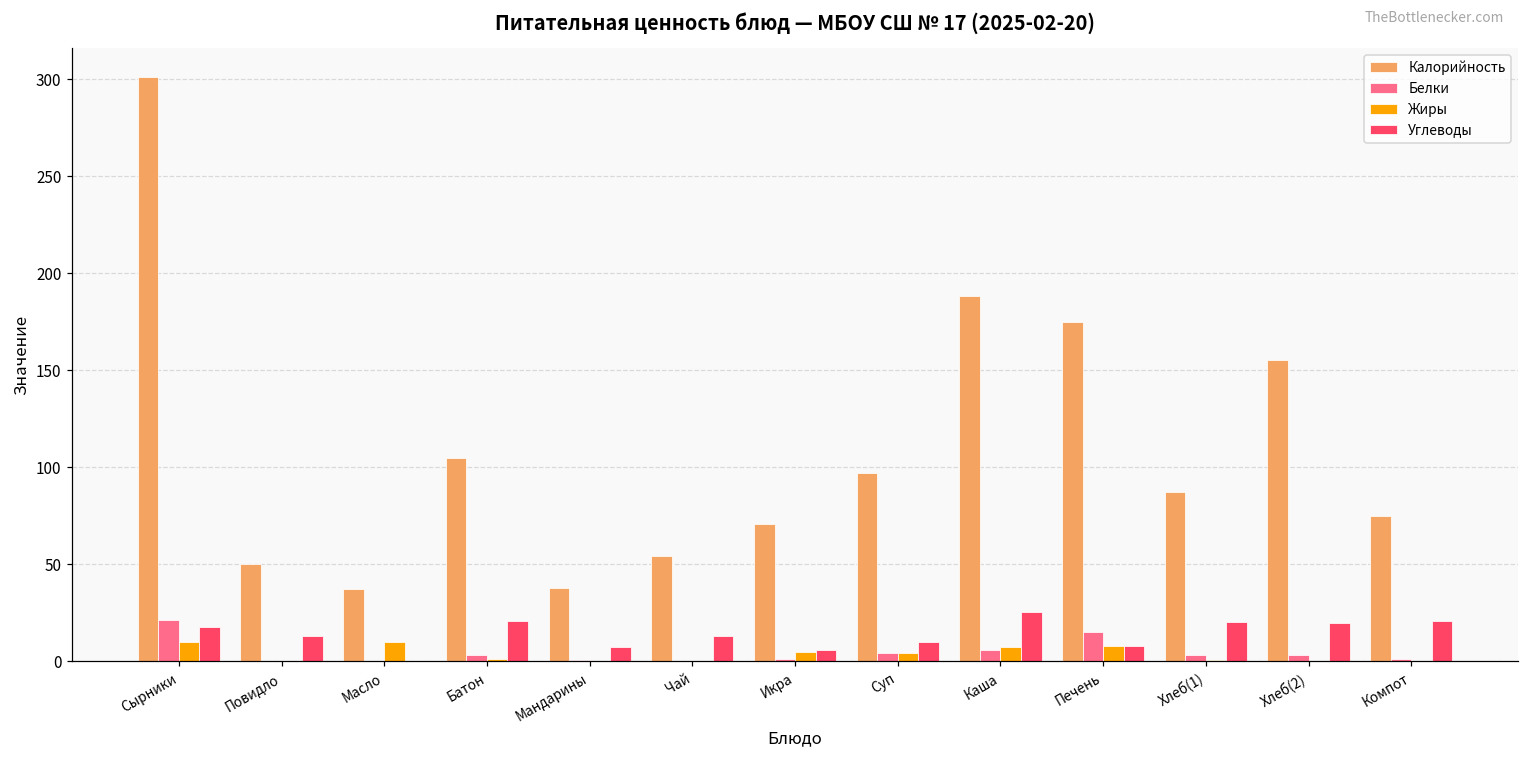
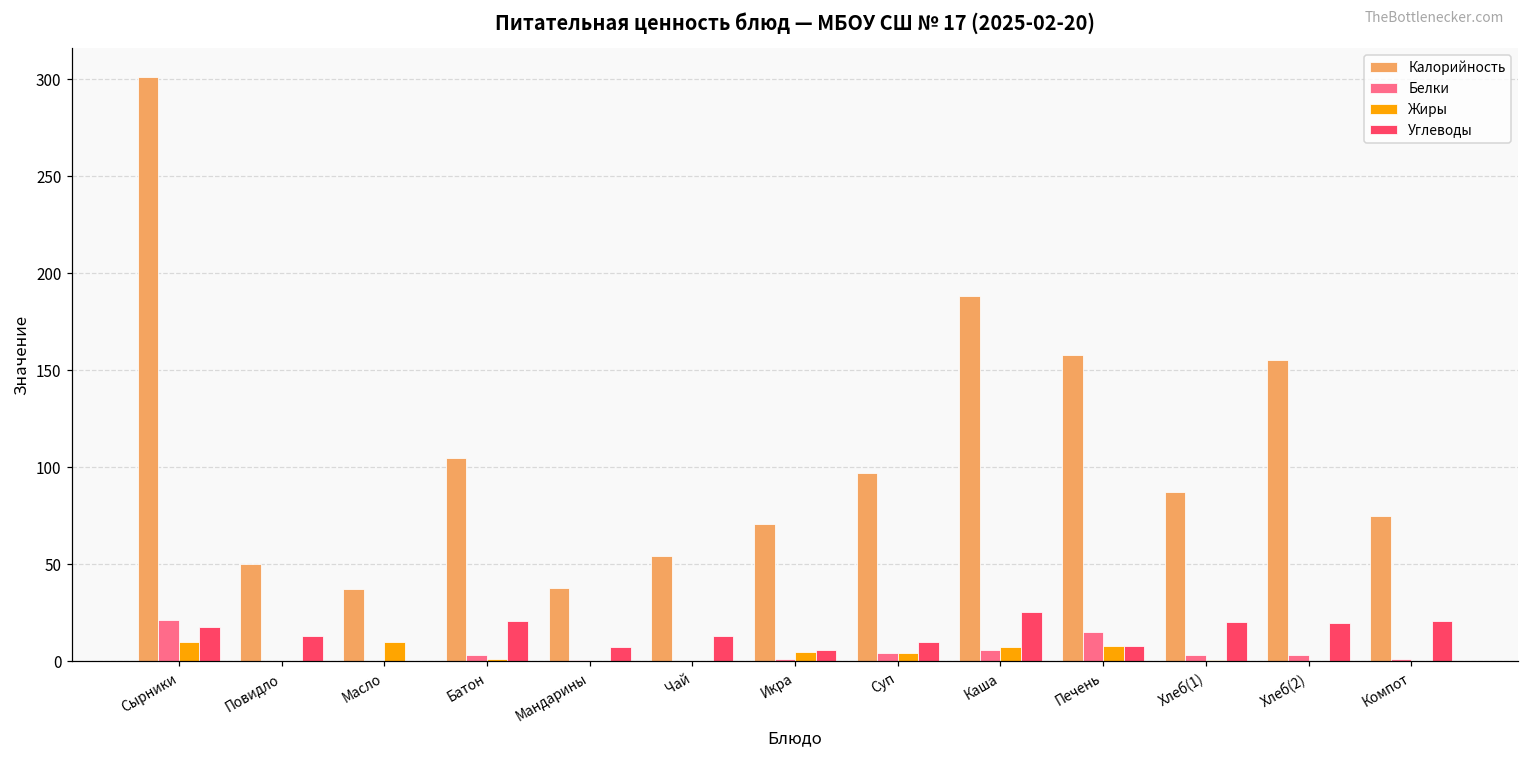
  {
    "Калорийность": {
      "Сырники": 301,
      "Повидло": 50,
      "Масло": 37,
      "Батон": 105,
      "Мандарины": 38,
      "Чай": 54,
      "Икра": 71,
      "Суп": 97,
      "Каша": 188,
-     "Печень": 175,
+     "Печень": 158,
      "Хлеб(1)": 87,
      "Хлеб(2)": 155,
      "Компот": 75
    },
    "Жиры": {
      "Сырники": 10,
      "Повидло": 0,
      "Масло": 10,
      "Икра": 5,
      "Суп": 5,
      "Каша": 7,
      "Печень": 8,
      "Компот": 0
    }
  }
